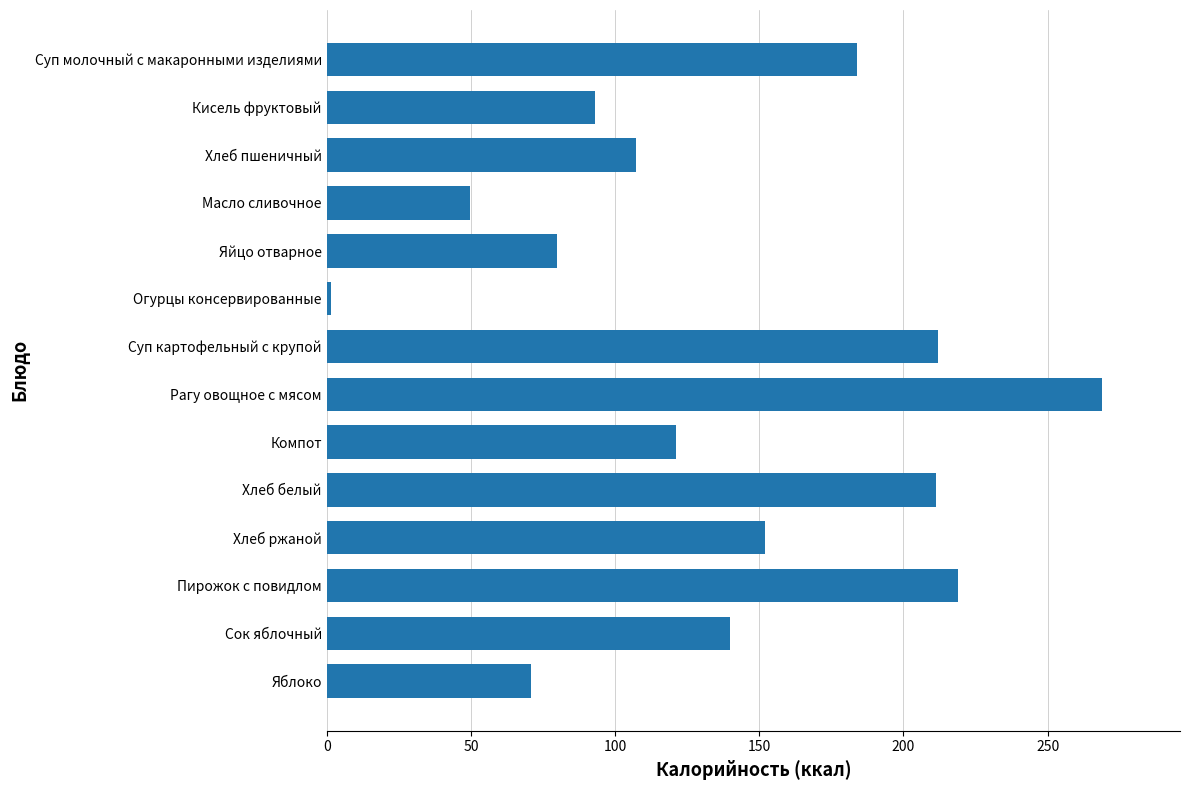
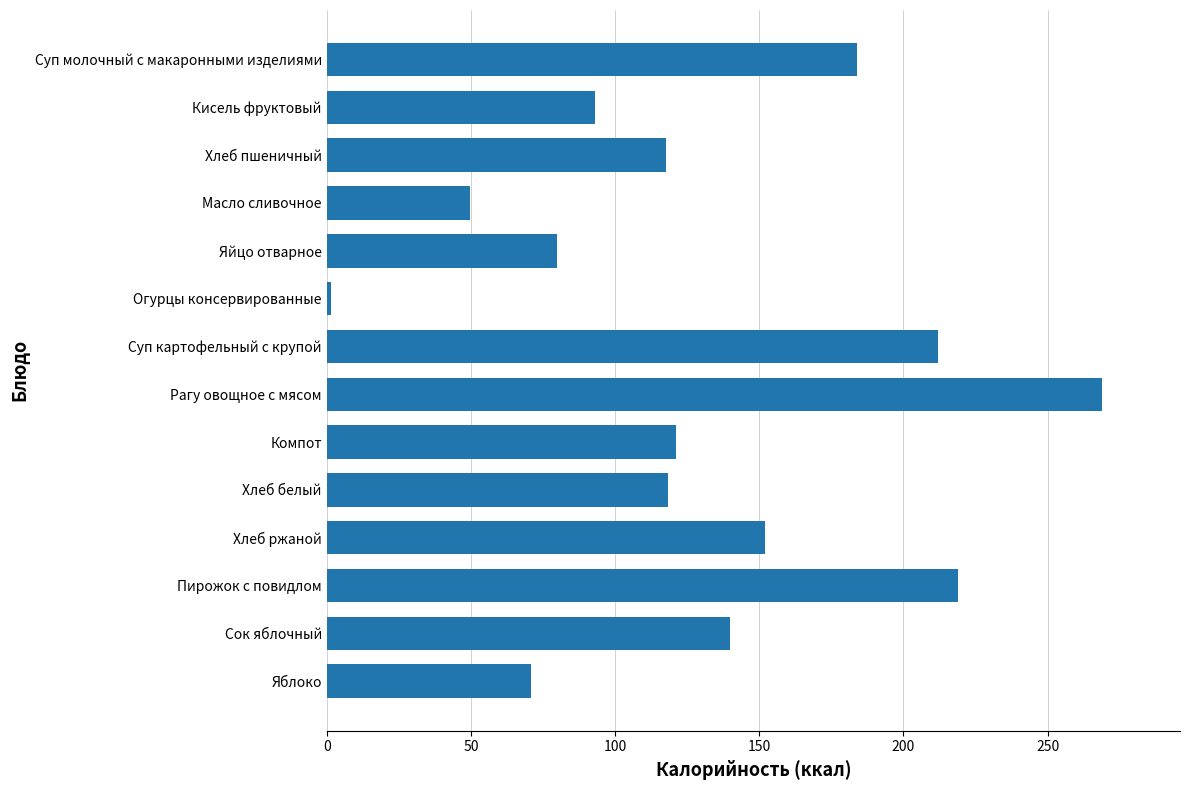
  {
    "Суп молочный с макаронными изделиями": 184,
    "Кисель фруктовый": 93,
-   "Хлеб пшеничный": 107,
+   "Хлеб пшеничный": 118,
    "Масло сливочное": 50,
    "Яйцо отварное": 80,
    "Огурцы консервированные": 1,
    "Суп картофельный с крупой": 212,
    "Рагу овощное с мясом": 269,
    "Компот": 121,
-   "Хлеб белый": 211,
+   "Хлеб белый": 118,
    "Хлеб ржаной": 152,
    "Пирожок с повидлом": 219,
    "Сок яблочный": 140,
    "Яблоко": 71
  }
